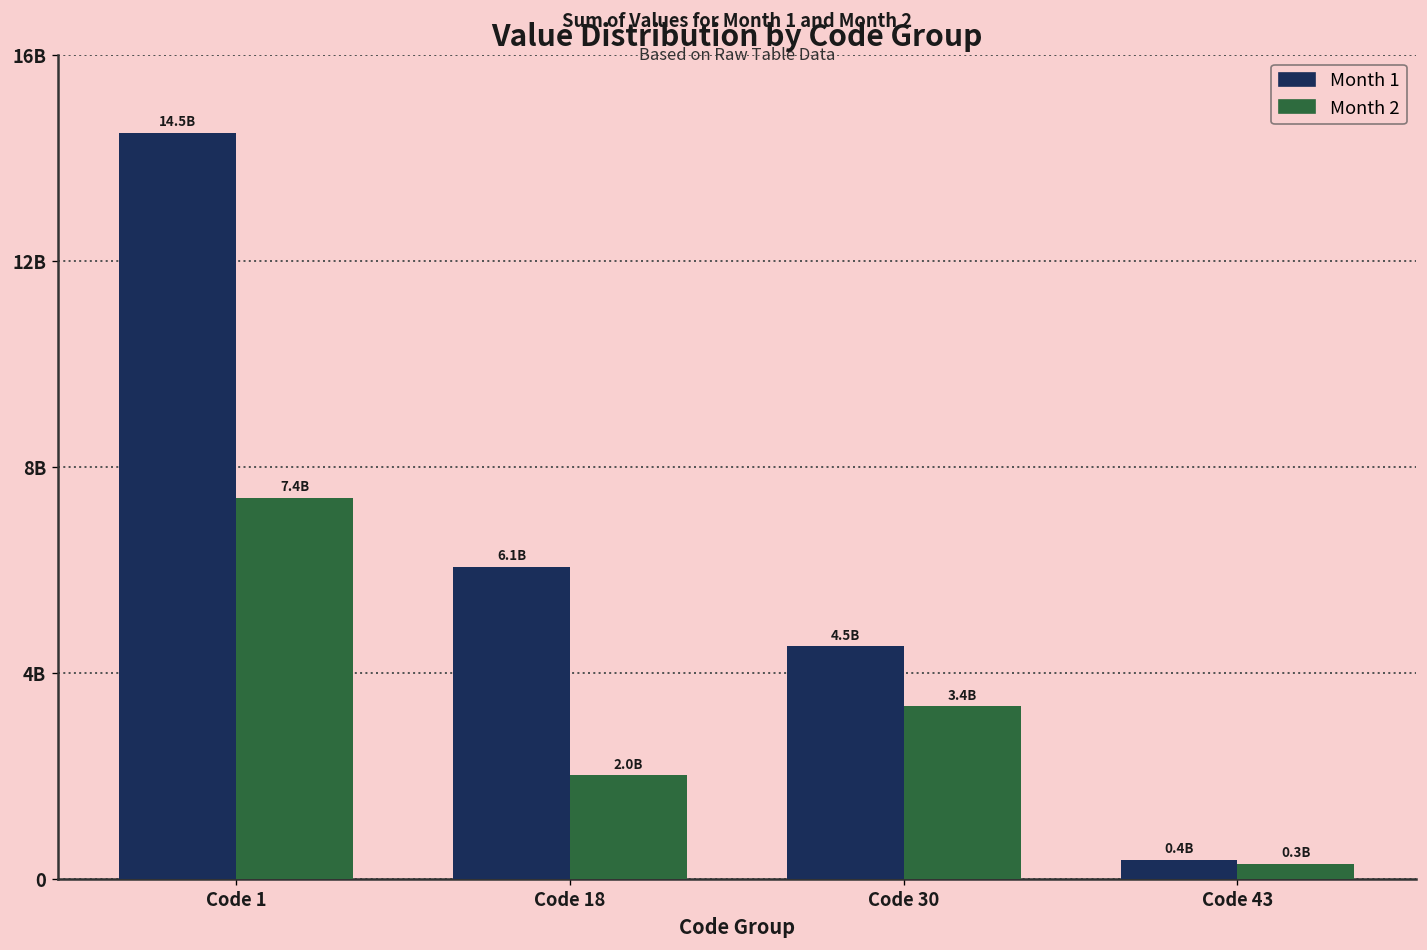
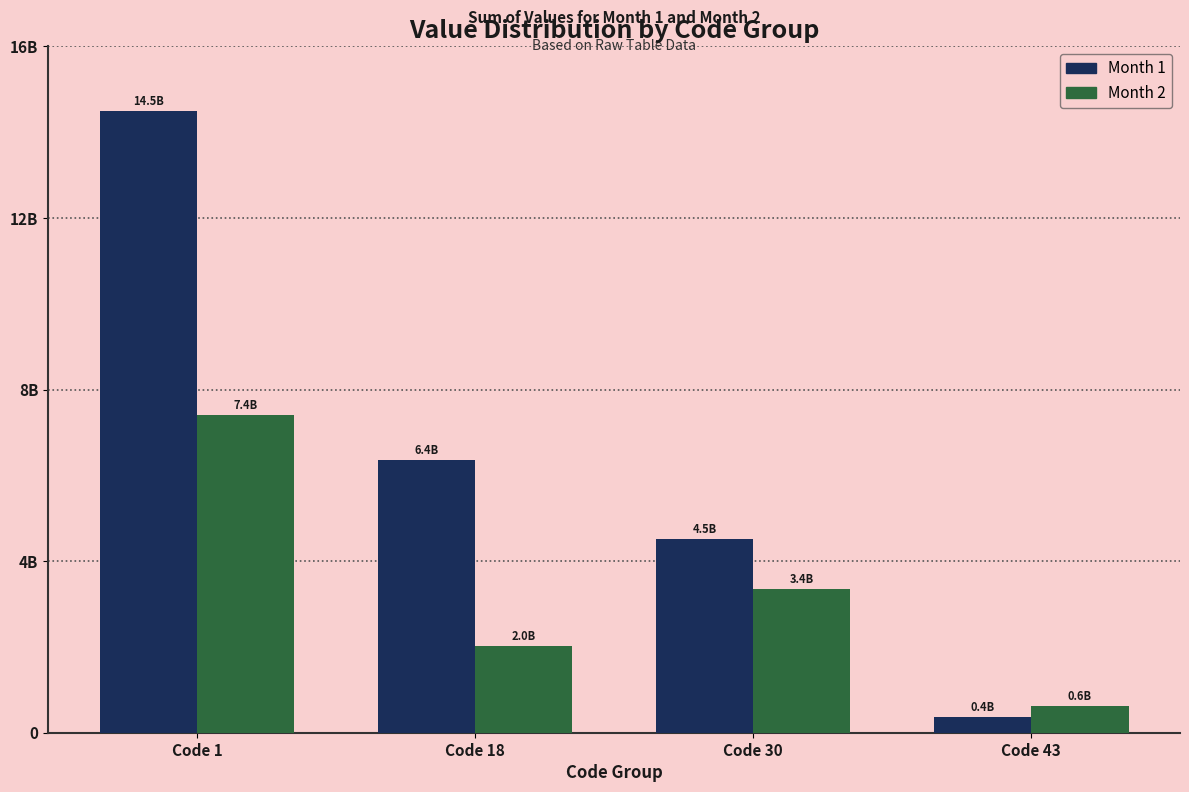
  {
    "Month 1": {
      "Code 1": "14.5B",
-     "Code 18": "6.1B",
+     "Code 18": "6.4B",
      "Code 30": "4.5B",
      "Code 43": "0.4B"
    },
    "Month 2": {
      "Code 1": "7.4B",
      "Code 18": "2.0B",
      "Code 30": "3.4B",
-     "Code 43": "0.3B"
+     "Code 43": "0.6B"
    }
  }
